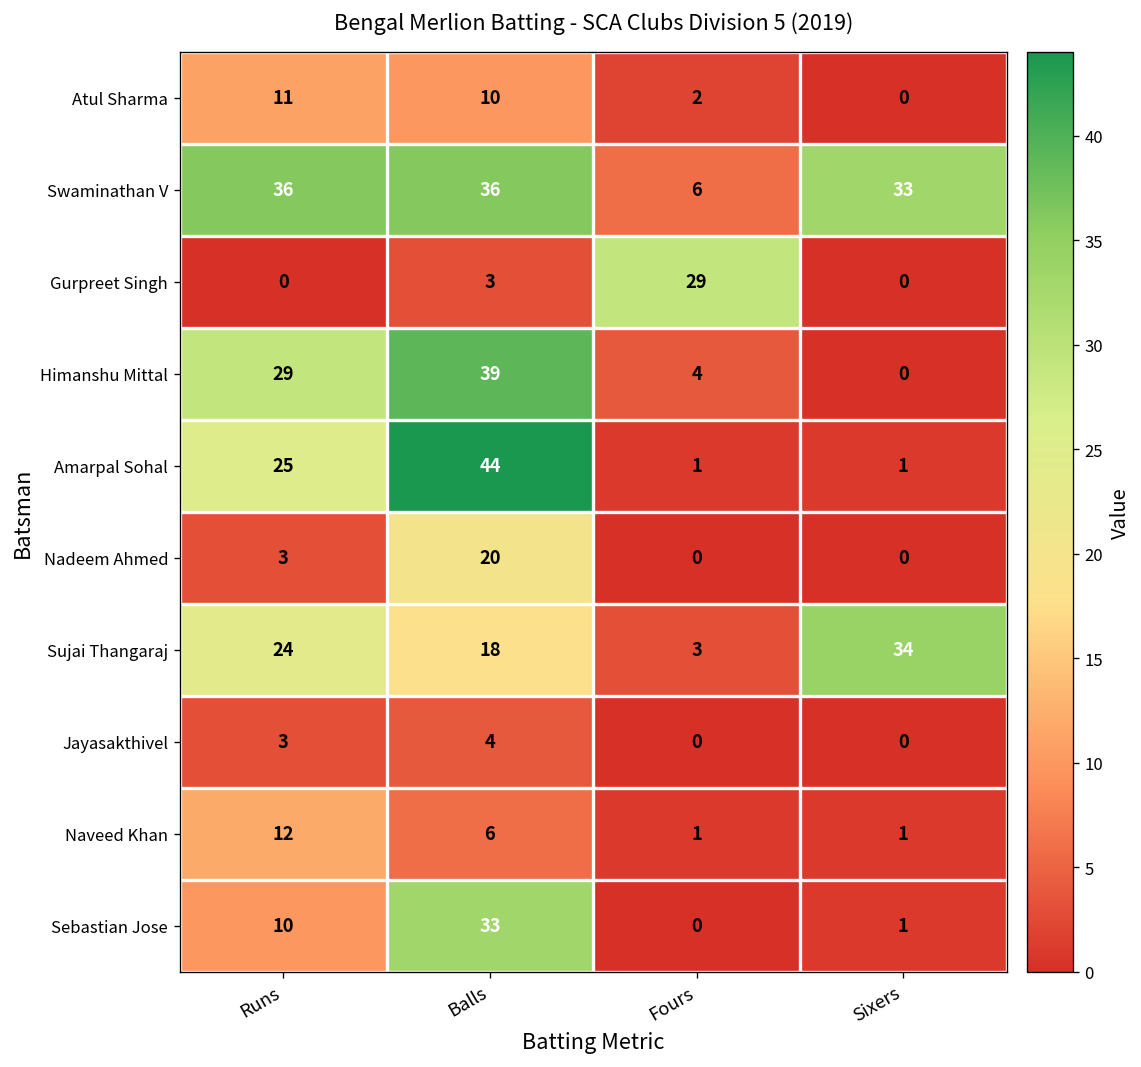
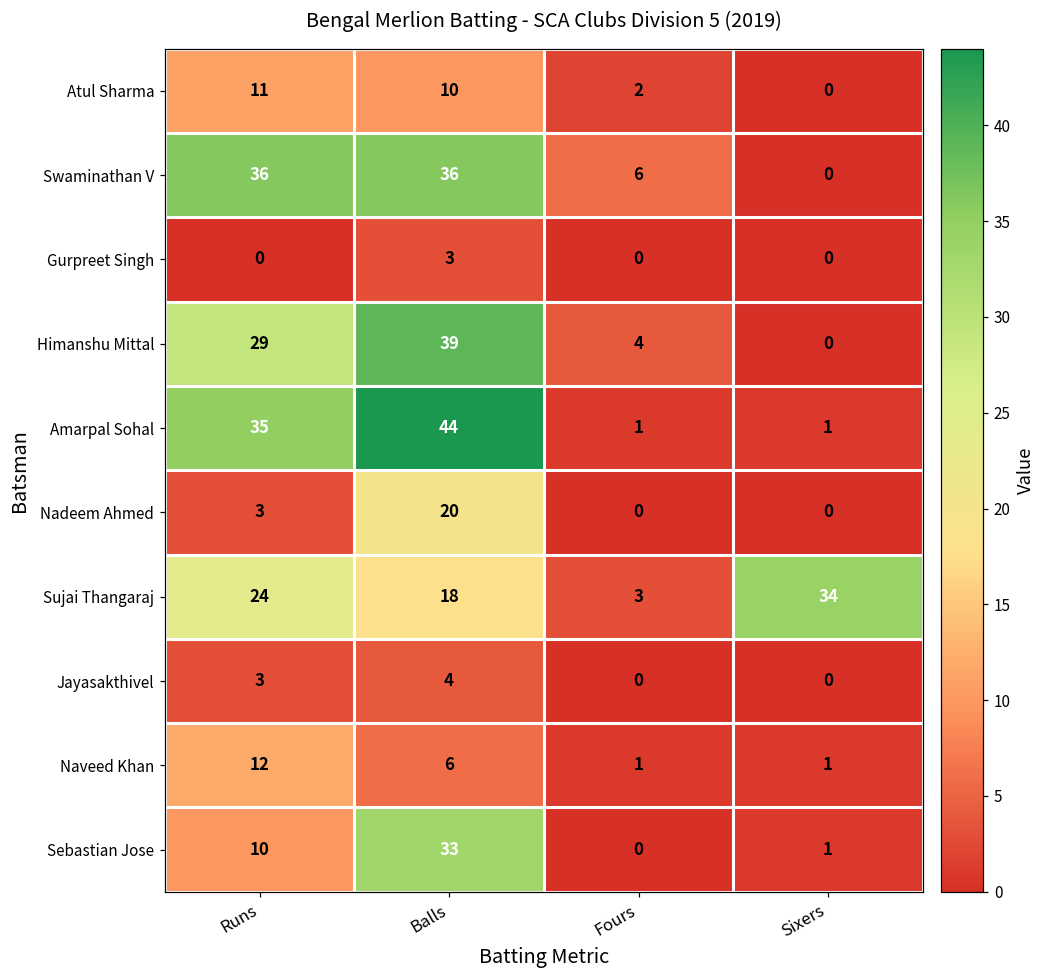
  {
    "Atul Sharma": {
      "Runs": 11,
      "Balls": 10,
      "Fours": 2,
      "Sixers": 0
    },
    "Swaminathan V": {
      "Runs": 36,
      "Balls": 36,
      "Fours": 6,
-     "Sixers": 33
+     "Sixers": 0
    },
    "Gurpreet Singh": {
      "Runs": 0,
      "Balls": 3,
-     "Fours": 29,
+     "Fours": 0,
      "Sixers": 0
    },
    "Himanshu Mittal": {
      "Runs": 29,
      "Balls": 39,
      "Fours": 4,
      "Sixers": 0
    },
    "Amarpal Sohal": {
-     "Runs": 25,
+     "Runs": 35,
      "Balls": 44,
      "Fours": 1,
      "Sixers": 1
    },
    "Nadeem Ahmed": {
      "Runs": 3,
      "Balls": 20,
      "Fours": 0,
      "Sixers": 0
    },
    "Sujai Thangaraj": {
      "Runs": 24,
      "Balls": 18,
      "Fours": 3,
      "Sixers": 34
    },
    "Jayasakthivel": {
      "Runs": 3,
      "Balls": 4,
      "Fours": 0,
      "Sixers": 0
    },
    "Naveed Khan": {
      "Runs": 12,
      "Balls": 6,
      "Fours": 1,
      "Sixers": 1
    },
    "Sebastian Jose": {
      "Runs": 10,
      "Balls": 33,
      "Fours": 0,
      "Sixers": 1
    }
  }
